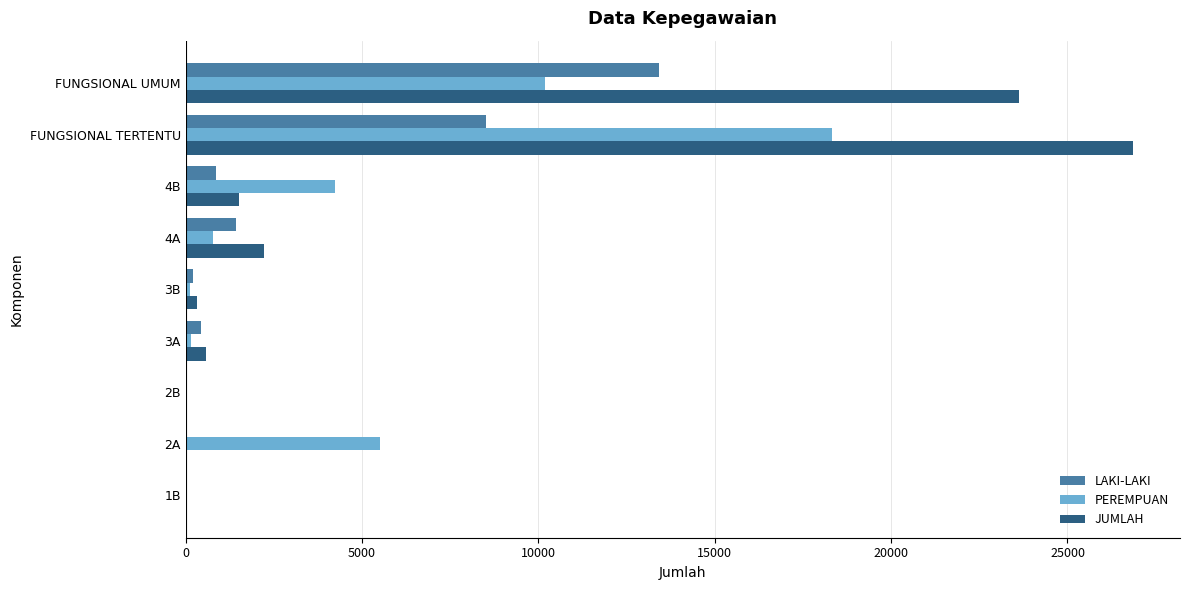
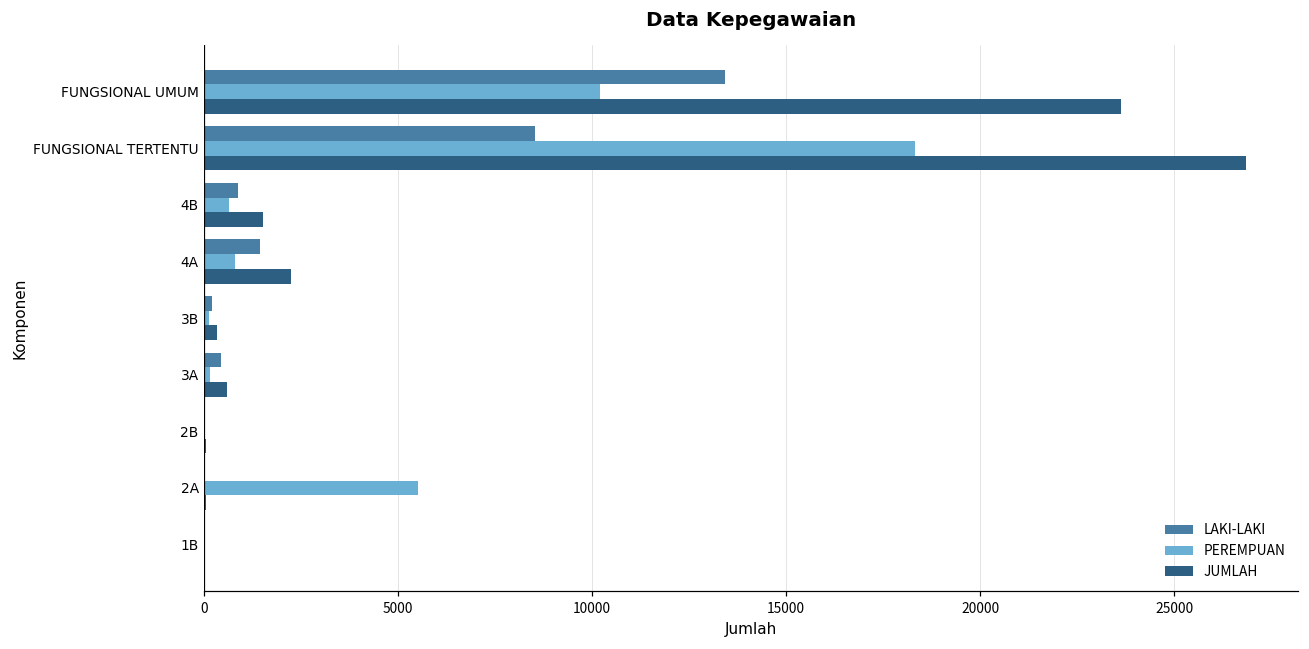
  {
    "PEREMPUAN": {
      "FUNGSIONAL UMUM": 10200,
      "FUNGSIONAL TERTENTU": 18300,
-     "4B": 4200,
+     "4B": 700,
      "4A": 800,
      "3B": 100,
      "3A": 200,
      "2A": 5500,
      "1B": 0
    }
  }
